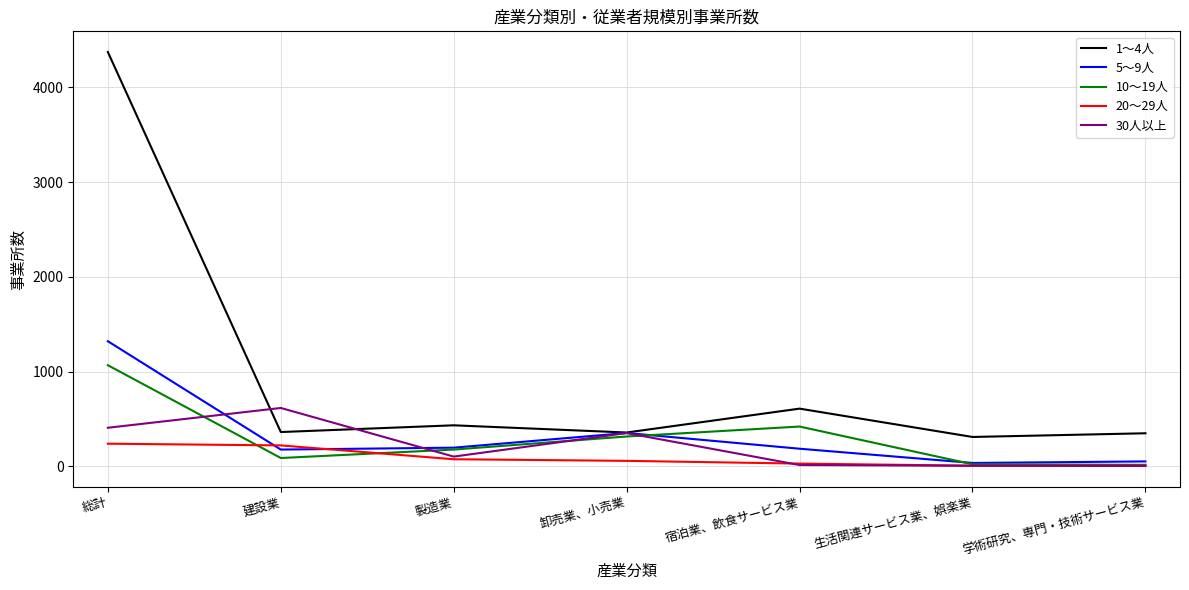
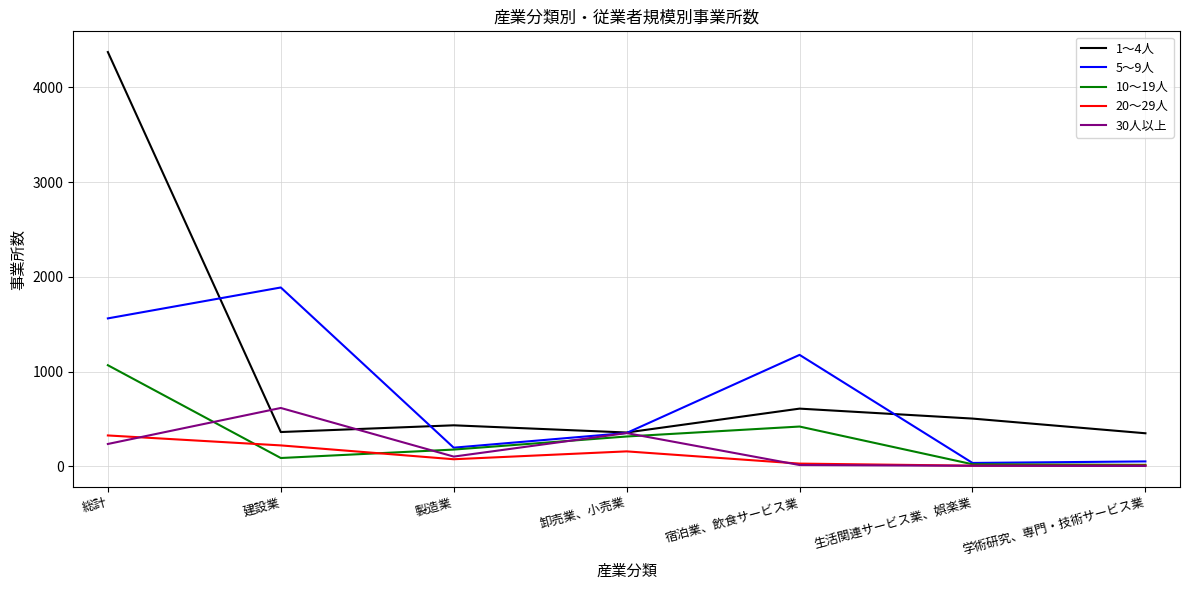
  {
    "1～4人": {
      "総計": 4400,
      "建設業": 400,
      "製造業": 400,
      "宿泊業、飲食サービス業": 600,
-     "生活関連サービス業、娯楽業": 300,
+     "生活関連サービス業、娯楽業": 500,
      "学術研究、専門・技術サービス業": 400
    },
    "5～9人": {
-     "総計": 1300,
-     "建設業": 200,
-     "宿泊業、飲食サービス業": 200,
+     "総計": 1600,
+     "建設業": 1900,
+     "宿泊業、飲食サービス業": 1200,
      "学術研究、専門・技術サービス業": 100
    },
    "10～19人": {
      "総計": 1100,
      "建設業": 100,
      "卸売業、小売業": 300,
      "宿泊業、飲食サービス業": 400
    },
    "20～29人": {
-     "総計": 200,
+     "総計": 300,
      "建設業": 200,
      "製造業": 100,
-     "卸売業、小売業": 100
+     "卸売業、小売業": 200
    },
    "30人以上": {
-     "総計": 400,
+     "総計": 200,
      "建設業": 600,
      "製造業": 100
    }
  }
